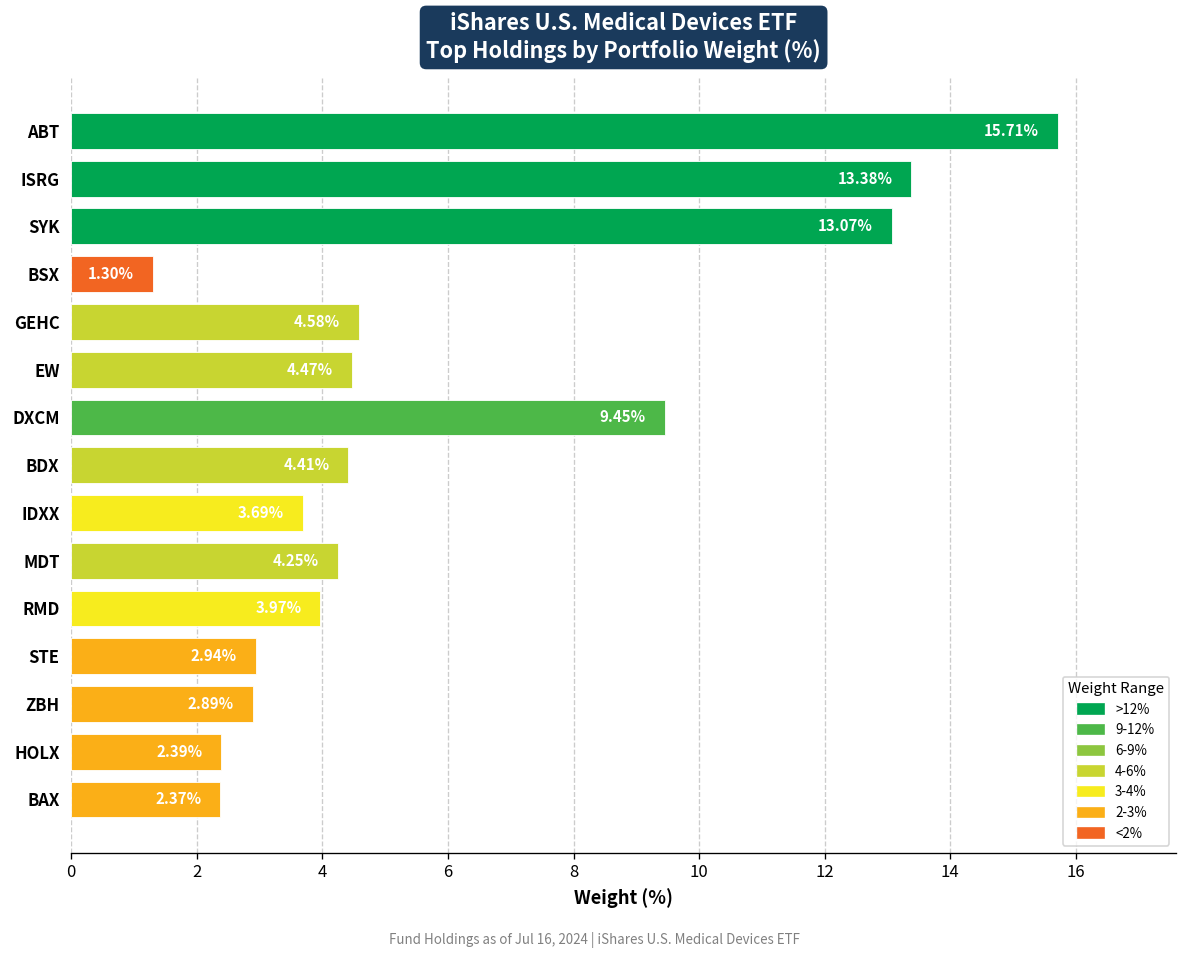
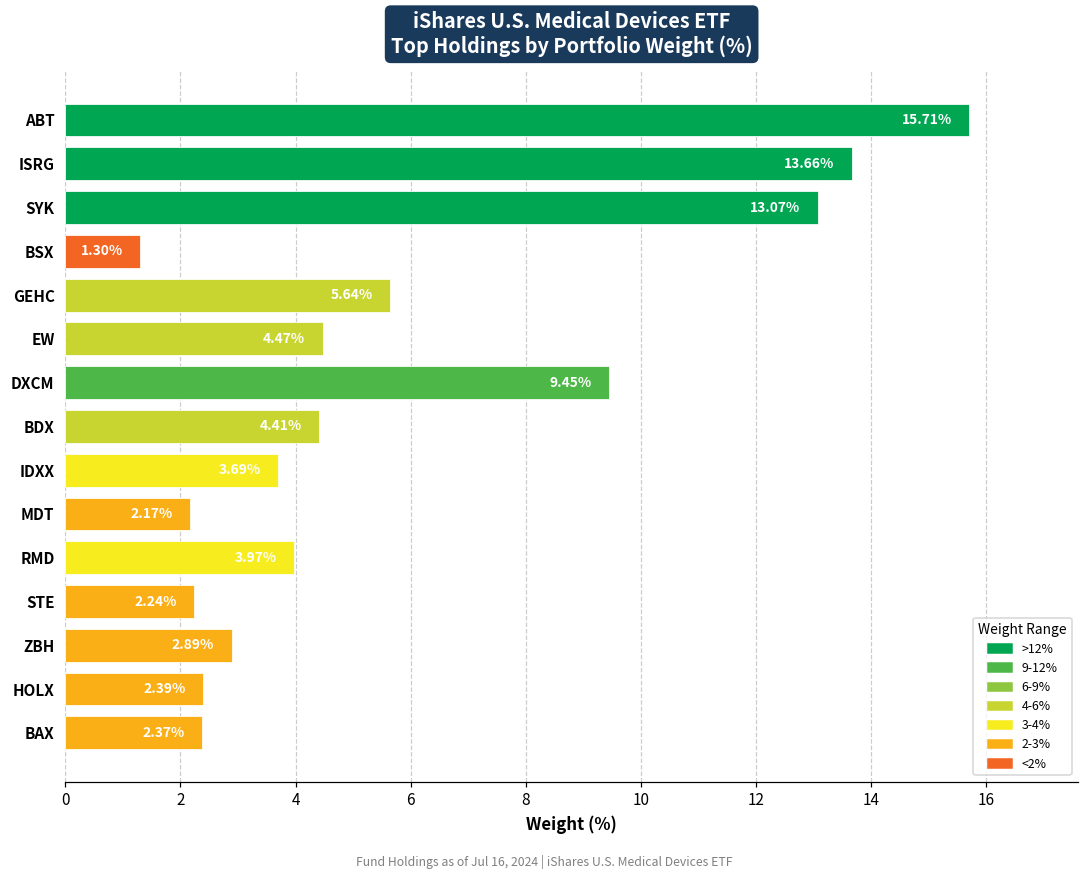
  {
    "ABT": "15.71%",
-   "ISRG": "13.38%",
+   "ISRG": "13.66%",
    "SYK": "13.07%",
    "BSX": "1.30%",
-   "GEHC": "4.58%",
+   "GEHC": "5.64%",
    "EW": "4.47%",
    "DXCM": "9.45%",
    "BDX": "4.41%",
    "IDXX": "3.69%",
-   "MDT": "4.25%",
+   "MDT": "2.17%",
    "RMD": "3.97%",
-   "STE": "2.94%",
+   "STE": "2.24%",
    "ZBH": "2.89%",
    "HOLX": "2.39%",
    "BAX": "2.37%"
  }
